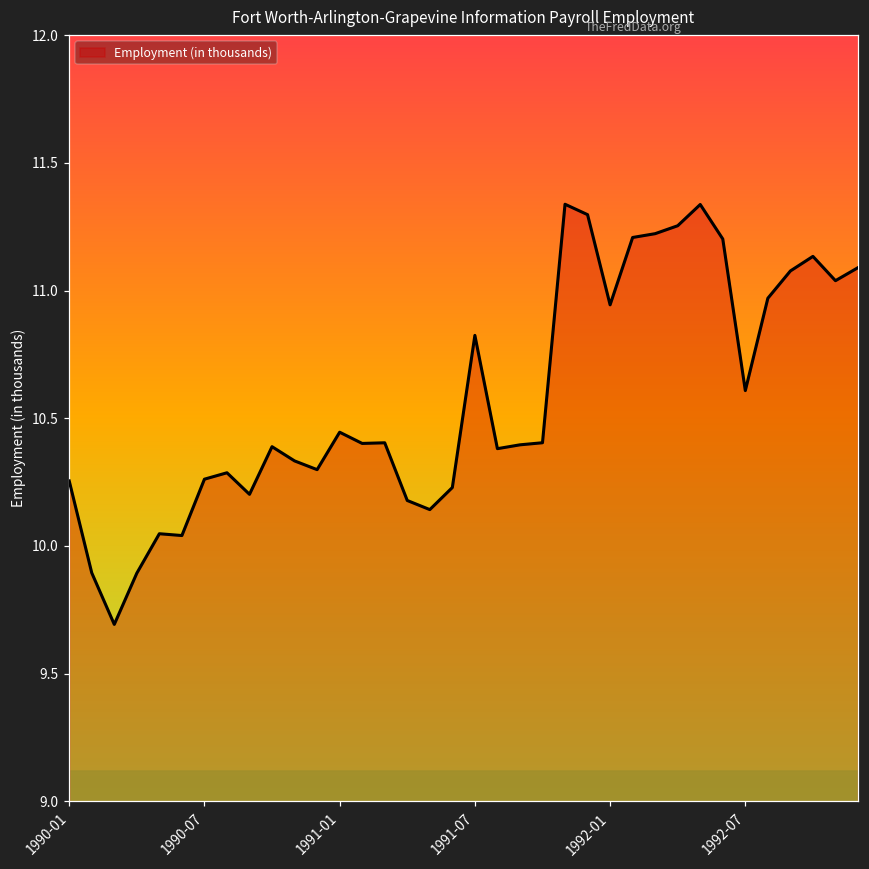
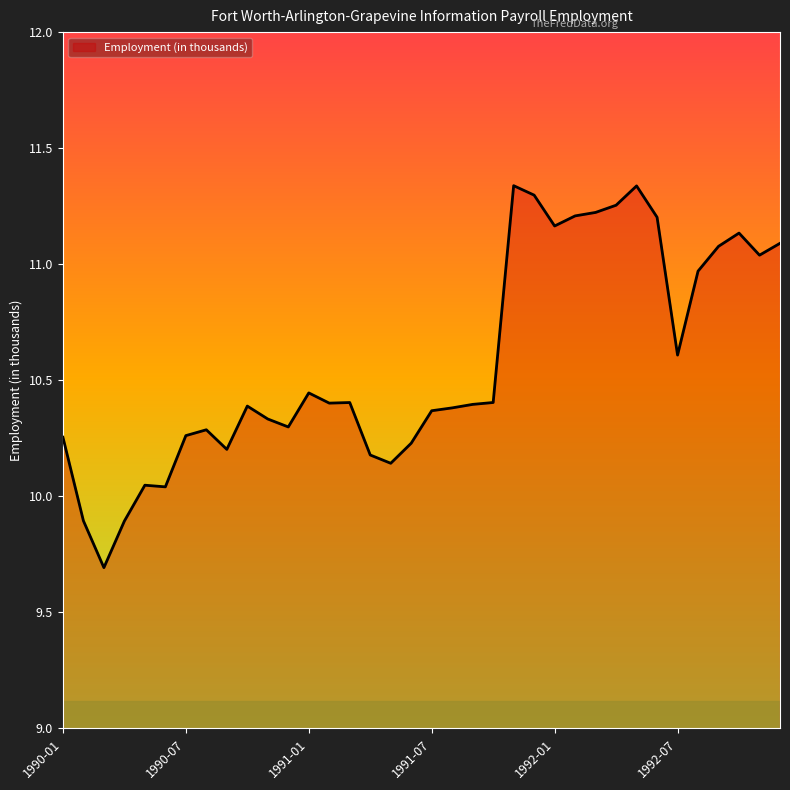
  {
    "1990-01": 10.25,
    "1990-07": 10.26,
    "1991-01": 10.45,
-   "1991-07": 10.82,
-   "1992-01": 10.94,
+   "1991-07": 10.37,
+   "1992-01": 11.16,
    "1992-07": 10.61
  }
